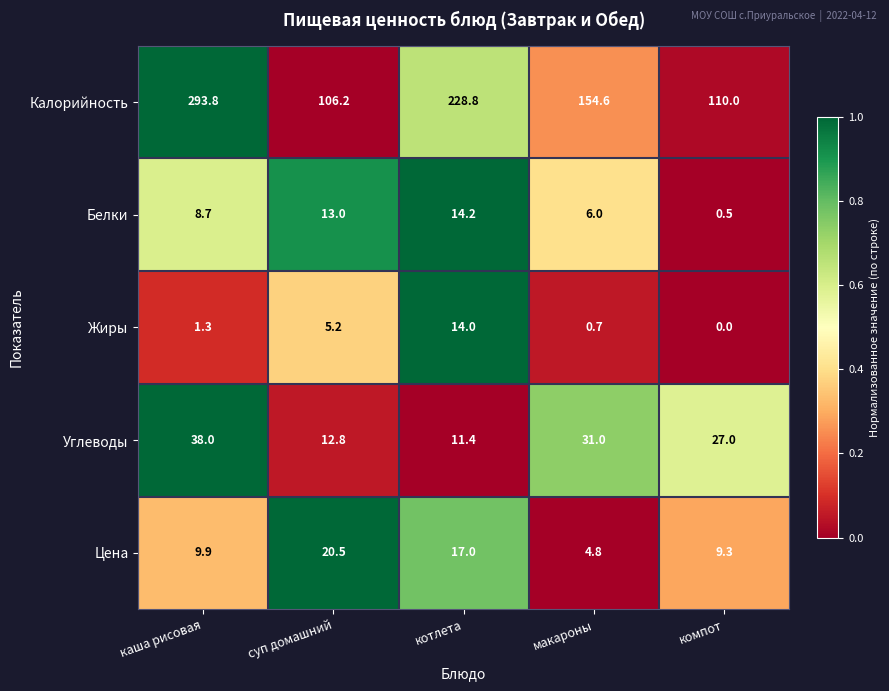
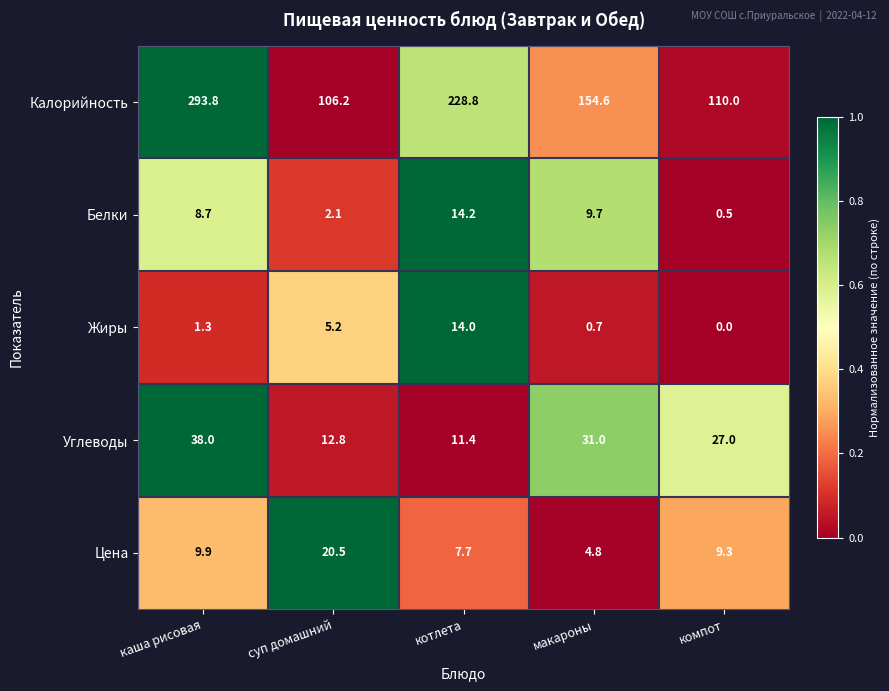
  {
    "Калорийность": {
      "каша рисовая": 293.8,
      "суп домашний": 106.2,
      "котлета": 228.8,
      "макароны": 154.6,
      "компот": 110.0
    },
    "Белки": {
      "каша рисовая": 8.7,
-     "суп домашний": 13.0,
+     "суп домашний": 2.1,
      "котлета": 14.2,
-     "макароны": 6.0,
+     "макароны": 9.7,
      "компот": 0.5
    },
    "Жиры": {
      "каша рисовая": 1.3,
      "суп домашний": 5.2,
      "котлета": 14.0,
      "макароны": 0.7,
      "компот": 0.0
    },
    "Углеводы": {
      "каша рисовая": 38.0,
      "суп домашний": 12.8,
      "котлета": 11.4,
      "макароны": 31.0,
      "компот": 27.0
    },
    "Цена": {
      "каша рисовая": 9.9,
      "суп домашний": 20.5,
-     "котлета": 17.0,
+     "котлета": 7.7,
      "макароны": 4.8,
      "компот": 9.3
    }
  }
